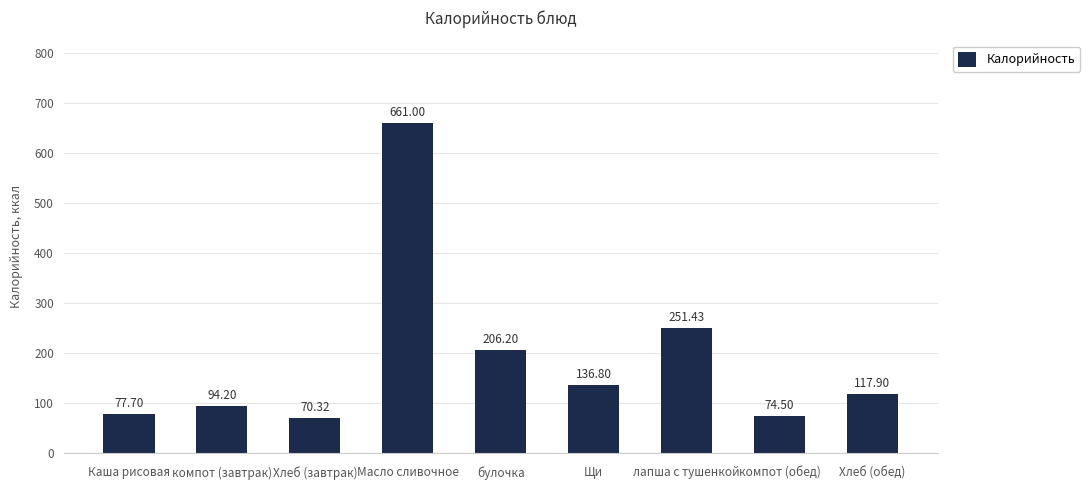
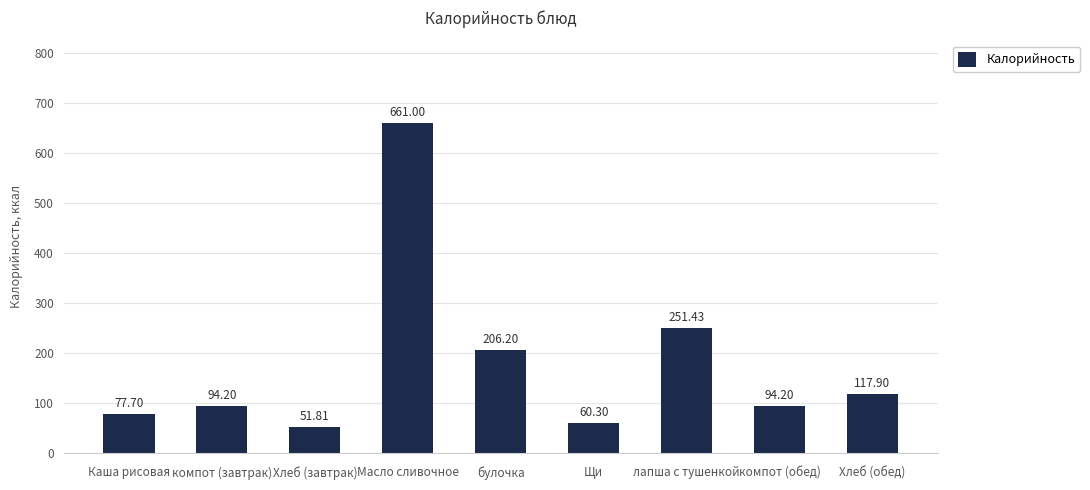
  {
    "Каша рисовая": 77.70,
    "компот (завтрак)": 94.20,
-   "Хлеб (завтрак)": 70.32,
+   "Хлеб (завтрак)": 51.81,
    "Масло сливочное": 661.00,
    "булочка": 206.20,
-   "Щи": 136.80,
+   "Щи": 60.30,
    "лапша с тушенкой": 251.43,
-   "компот (обед)": 74.50,
+   "компот (обед)": 94.20,
    "Хлеб (обед)": 117.90
  }
